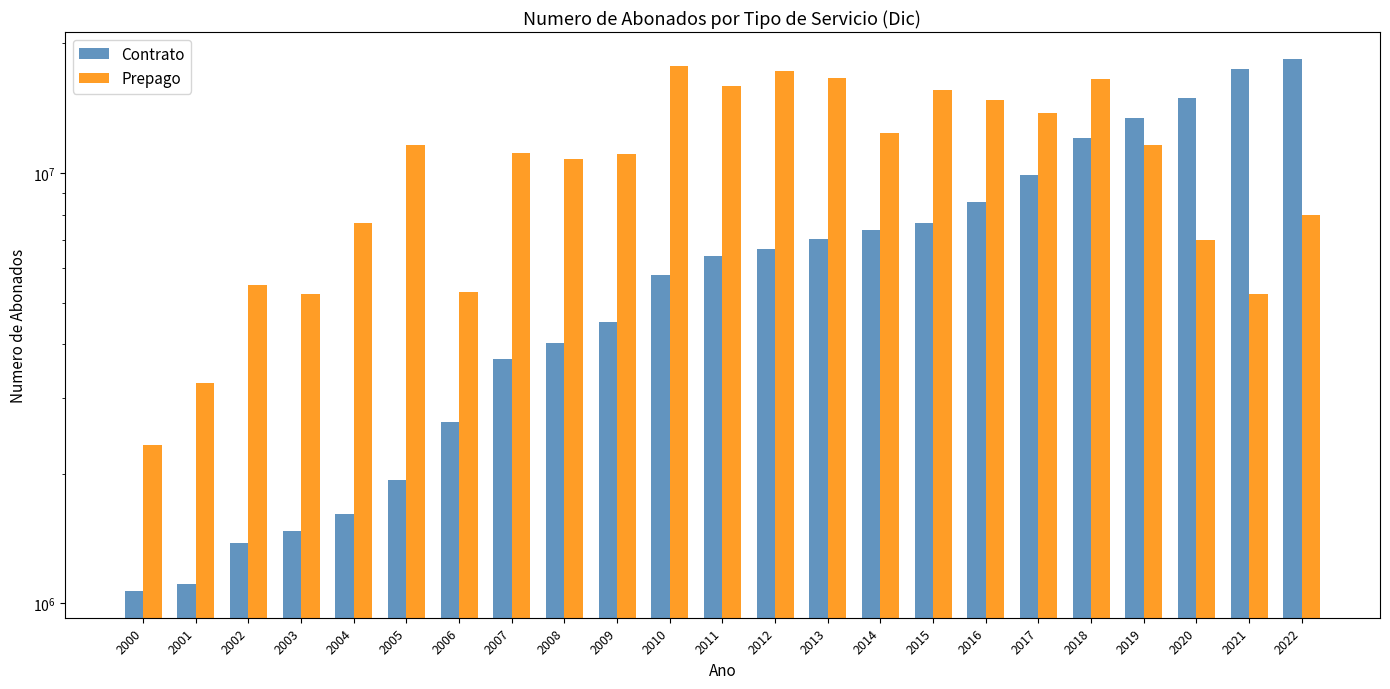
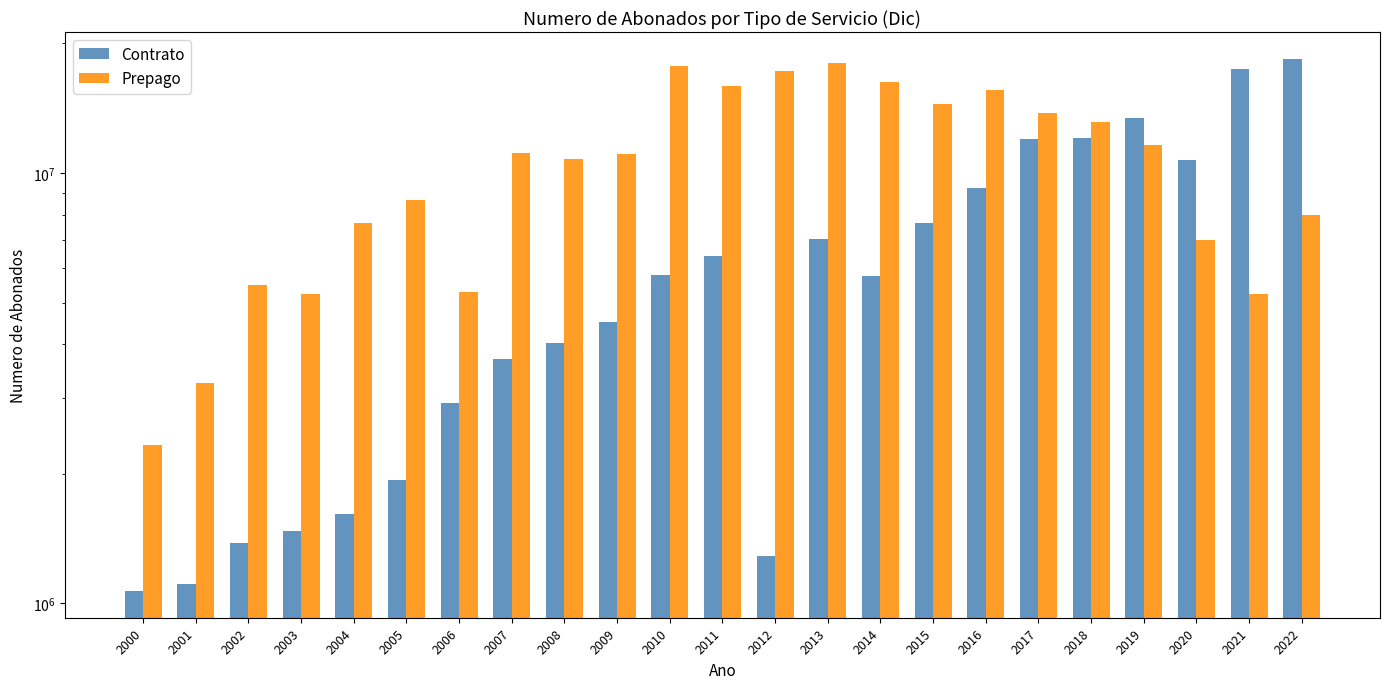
  {
    "Contrato": {
      "2000": 1070000,
      "2001": 1110000,
      "2002": 1380000,
      "2003": 1470000,
      "2004": 1620000,
      "2005": 1900000,
-     "2006": 2600000,
+     "2006": 2900000,
      "2007": 3700000,
      "2008": 4000000,
      "2009": 4500000,
      "2010": 5800000,
      "2011": 6400000,
-     "2012": 6700000,
+     "2012": 1290000,
      "2013": 7000000,
-     "2014": 7400000,
+     "2014": 5800000,
      "2015": 7600000,
-     "2016": 8600000,
-     "2017": 9900000,
+     "2016": 9200000,
+     "2017": 12000000,
      "2018": 12100000,
      "2019": 13400000,
-     "2020": 14900000,
+     "2020": 10700000,
      "2021": 17500000,
      "2022": 18400000
    },
    "Prepago": {
      "2000": 2300000,
      "2001": 3300000,
      "2002": 5500000,
      "2003": 5200000,
      "2004": 7600000,
-     "2005": 11600000,
+     "2005": 8600000,
      "2006": 5300000,
      "2007": 11100000,
      "2008": 10800000,
      "2009": 11100000,
      "2010": 17800000,
      "2011": 15900000,
      "2012": 17300000,
-     "2013": 16600000,
-     "2014": 12400000,
-     "2015": 15600000,
-     "2016": 14700000,
+     "2013": 18000000,
+     "2014": 16300000,
+     "2015": 14500000,
+     "2016": 15600000,
      "2017": 13800000,
-     "2018": 16600000,
+     "2018": 13100000,
      "2019": 11600000,
      "2020": 7000000,
      "2021": 5200000,
      "2022": 8000000
    }
  }
